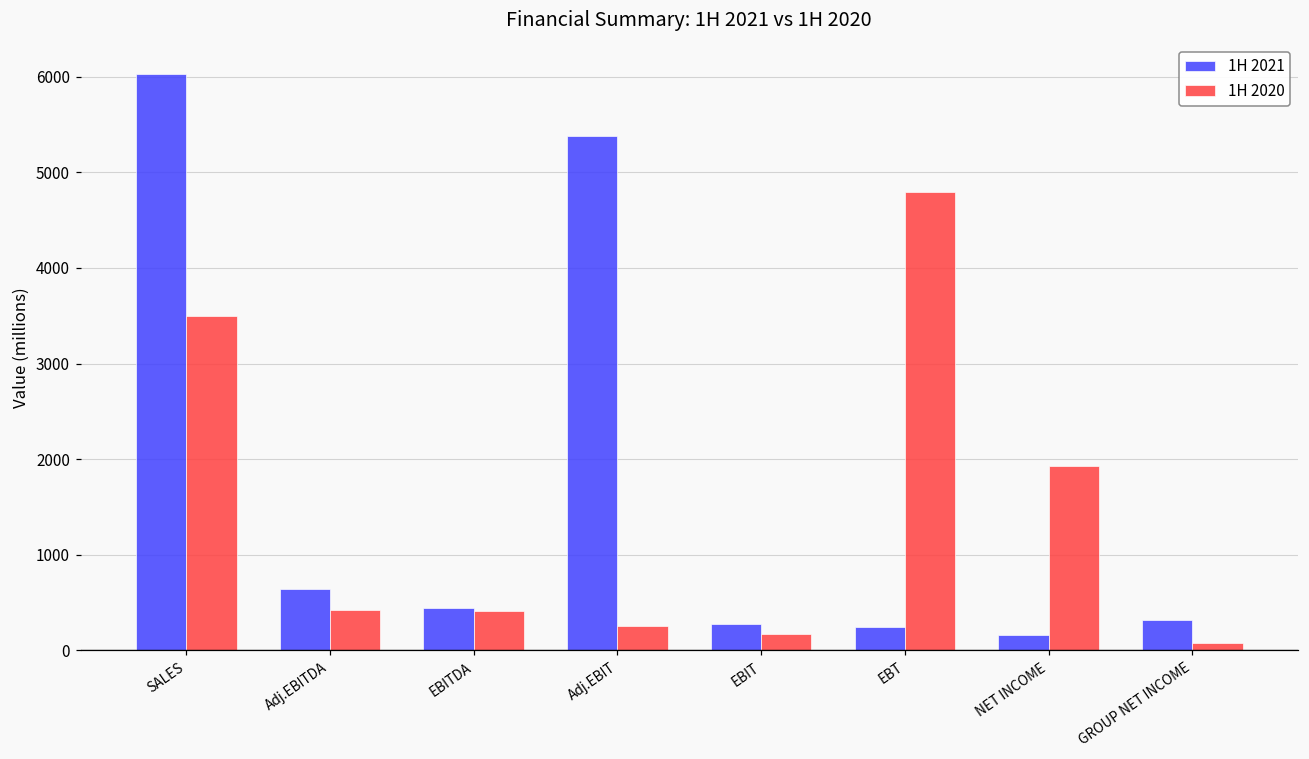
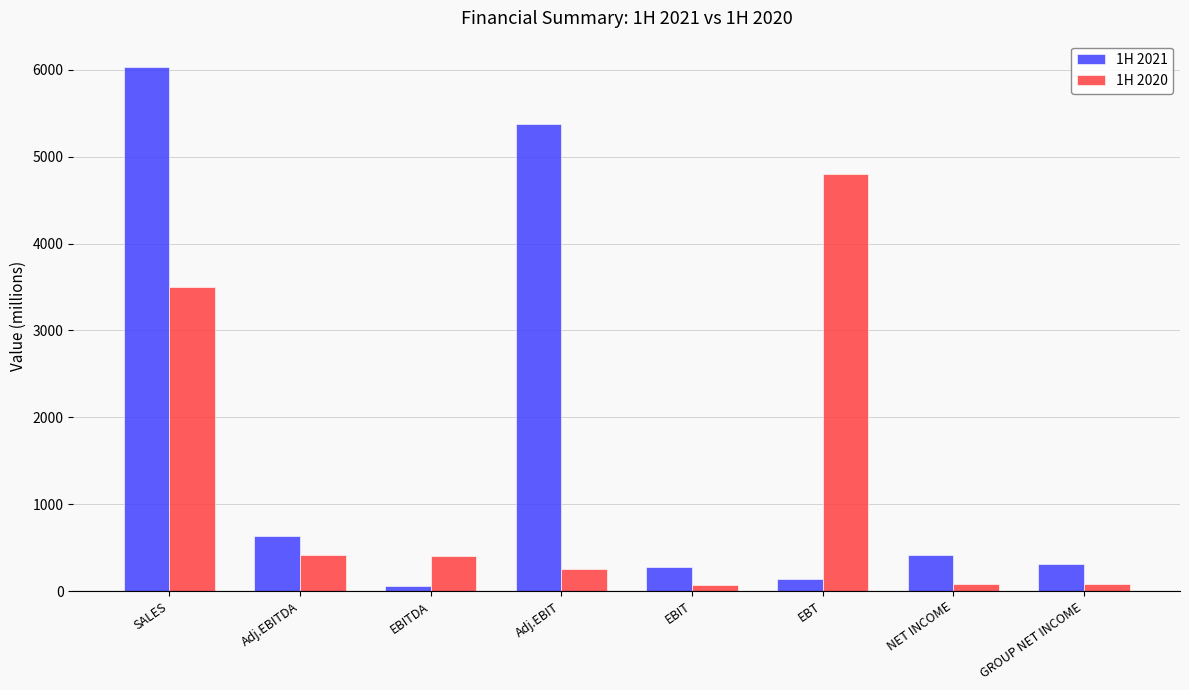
  {
    "1H 2021": {
      "SALES": 6000,
      "Adj.EBITDA": 600,
-     "EBITDA": 400,
+     "EBITDA": 100,
      "Adj.EBIT": 5400,
      "EBIT": 300,
-     "EBT": 200,
-     "NET INCOME": 200,
+     "EBT": 100,
+     "NET INCOME": 400,
      "GROUP NET INCOME": 300
    },
    "1H 2020": {
      "SALES": 3500,
      "Adj.EBITDA": 400,
      "EBITDA": 400,
      "Adj.EBIT": 300,
-     "EBIT": 200,
+     "EBIT": 100,
      "EBT": 4800,
-     "NET INCOME": 1900,
+     "NET INCOME": 100,
      "GROUP NET INCOME": 100
    }
  }
